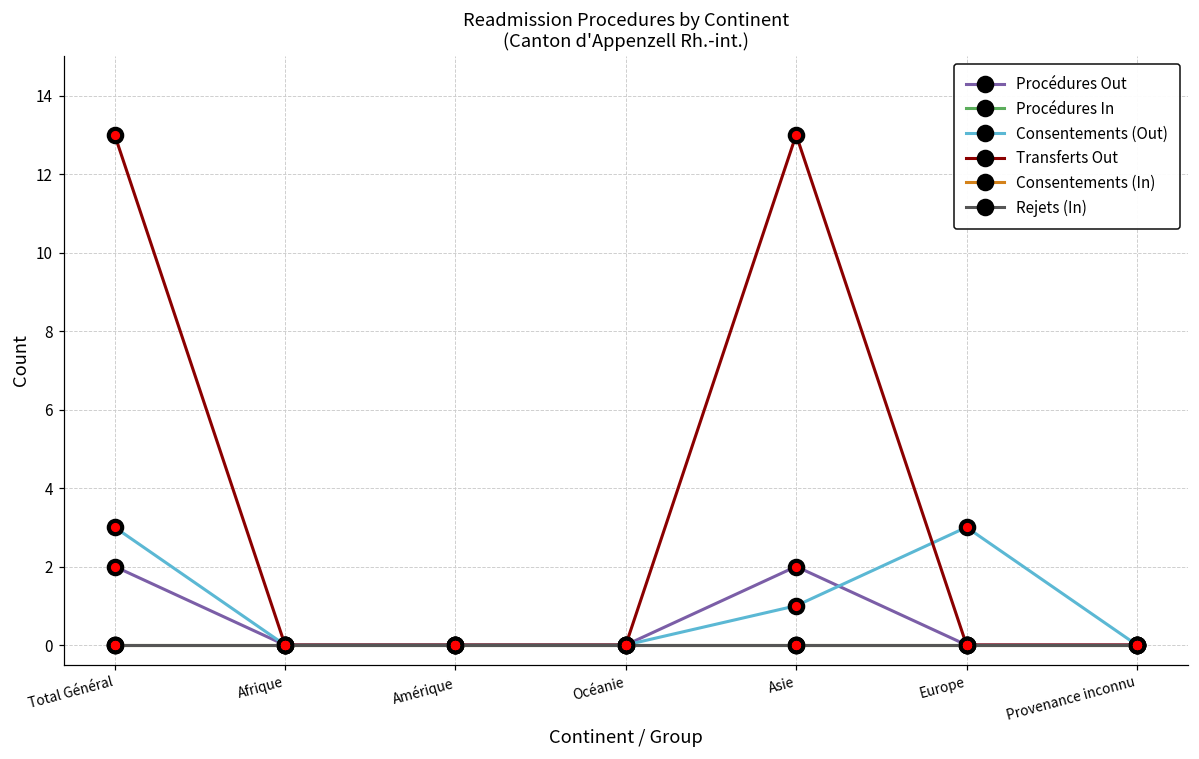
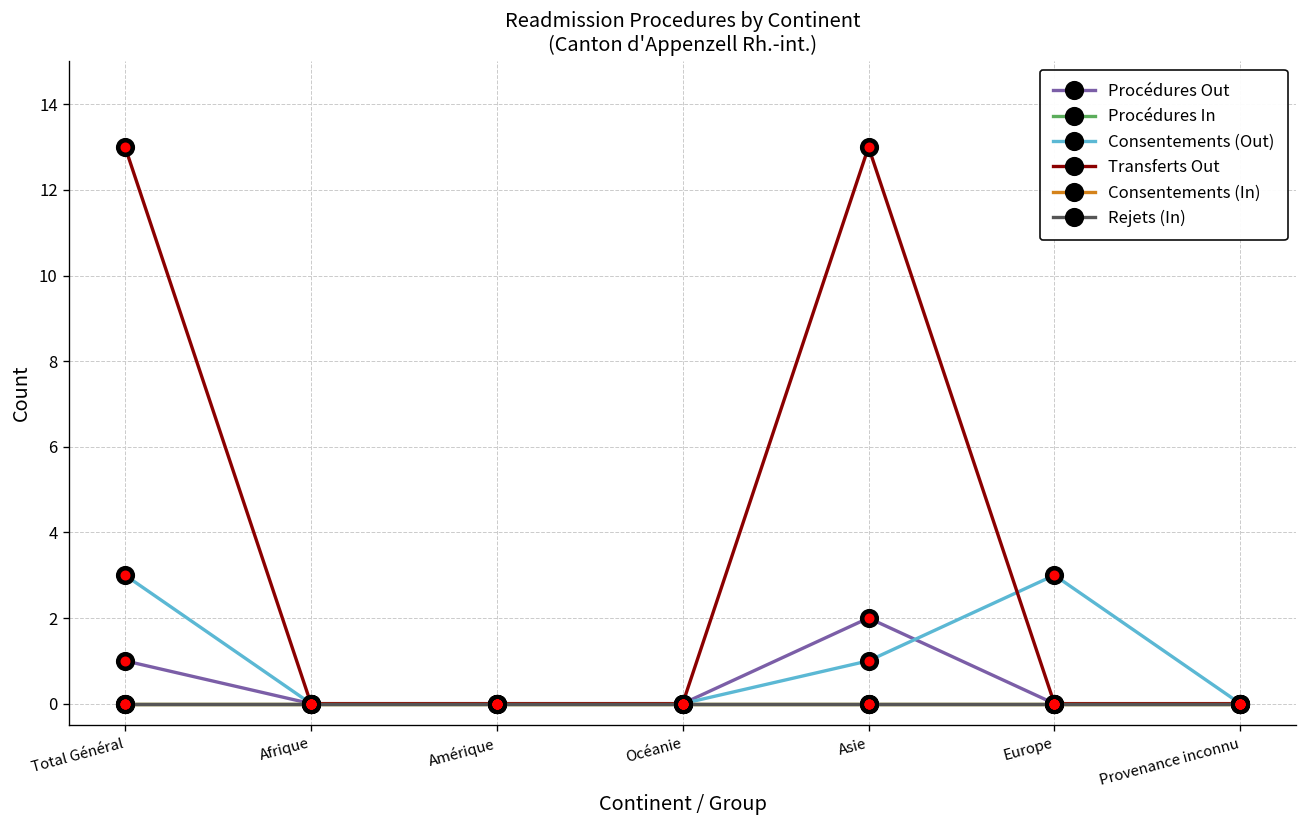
  {
    "Procédures Out": {
-     "Total Général": 2,
+     "Total Général": 1,
      "Asie": 2
    },
    "Rejets (In)": {
      "Total Général": 0,
      "Asie": 0
    },
    "Consentements (Out)": {
      "Total Général": 3,
      "Asie": 1,
      "Europe": 3
    },
    "Transferts Out": {
      "Total Général": 13,
      "Asie": 13
    }
  }
